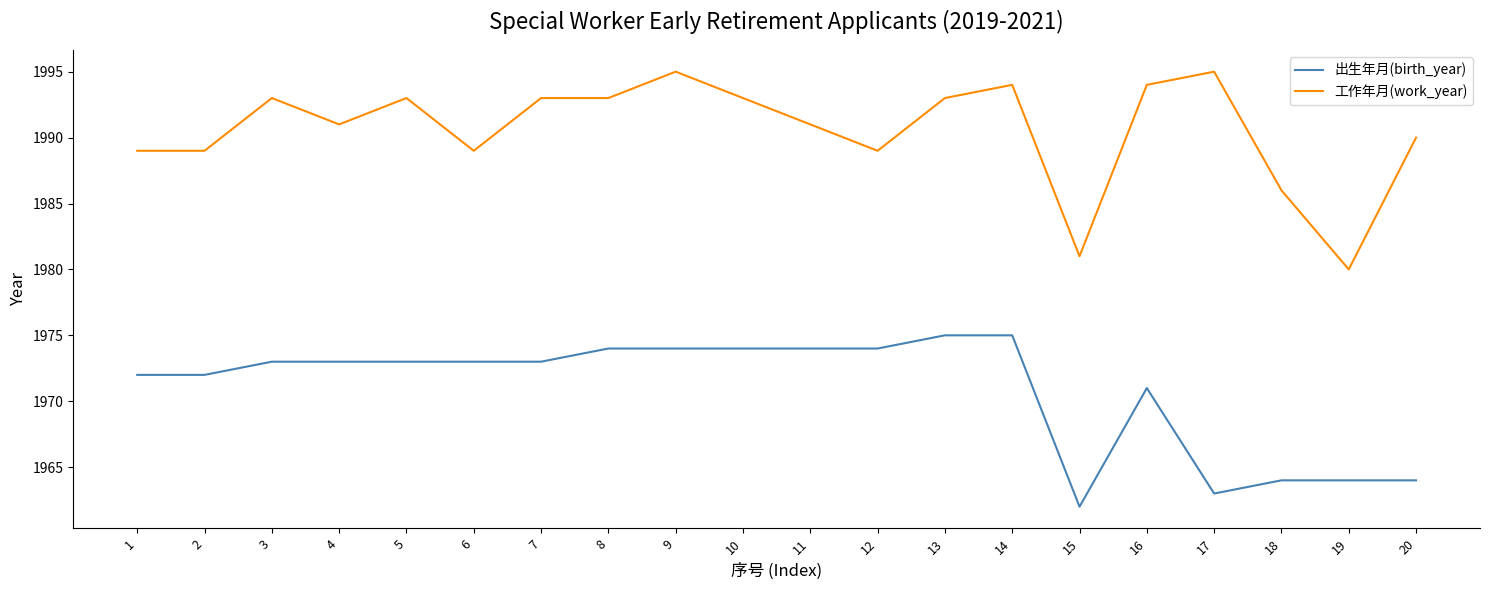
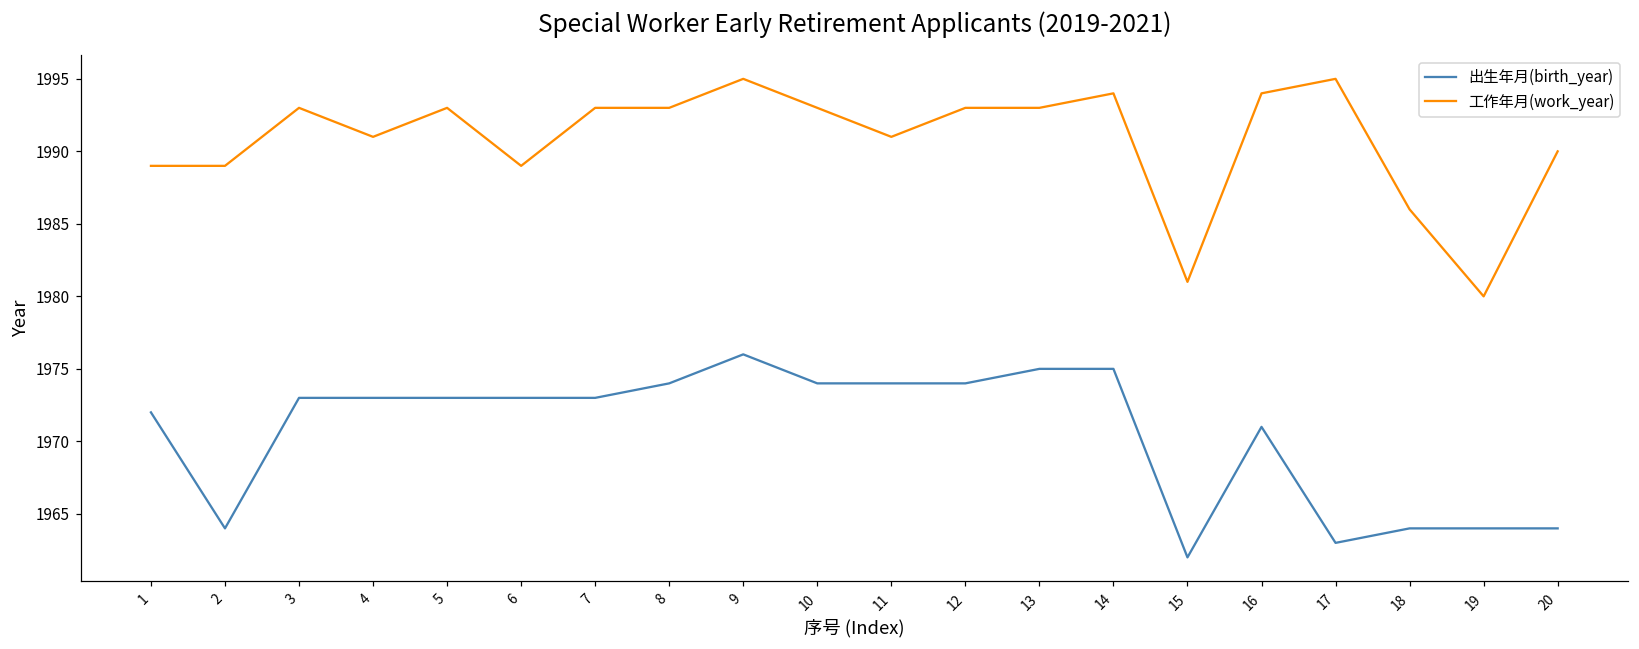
  {
    "出生年月(birth_year)": {
      "1": 1972,
-     "2": 1972,
+     "2": 1964,
      "3": 1973,
      "4": 1973,
      "5": 1973,
      "6": 1973,
      "7": 1973,
      "8": 1974,
-     "9": 1974,
+     "9": 1976,
      "10": 1974,
      "11": 1974,
      "12": 1974,
      "13": 1975,
      "14": 1975,
      "15": 1962,
      "16": 1971,
      "17": 1963,
      "18": 1964,
      "19": 1964,
      "20": 1964
    },
    "工作年月(work_year)": {
      "1": 1989,
      "2": 1989,
      "3": 1993,
      "4": 1991,
      "5": 1993,
      "6": 1989,
      "7": 1993,
      "8": 1993,
      "9": 1995,
      "10": 1993,
      "11": 1991,
-     "12": 1989,
+     "12": 1993,
      "13": 1993,
      "14": 1994,
      "15": 1981,
      "16": 1994,
      "17": 1995,
      "18": 1986,
      "19": 1980,
      "20": 1990
    }
  }
